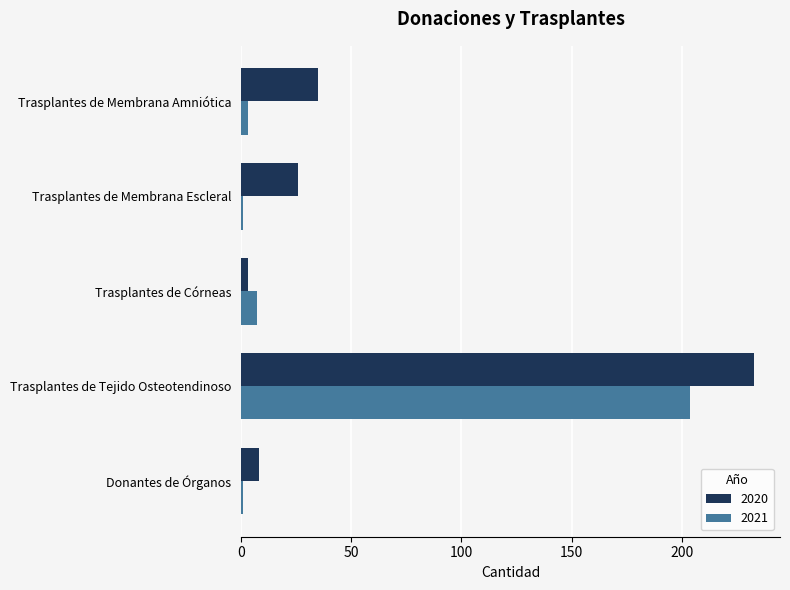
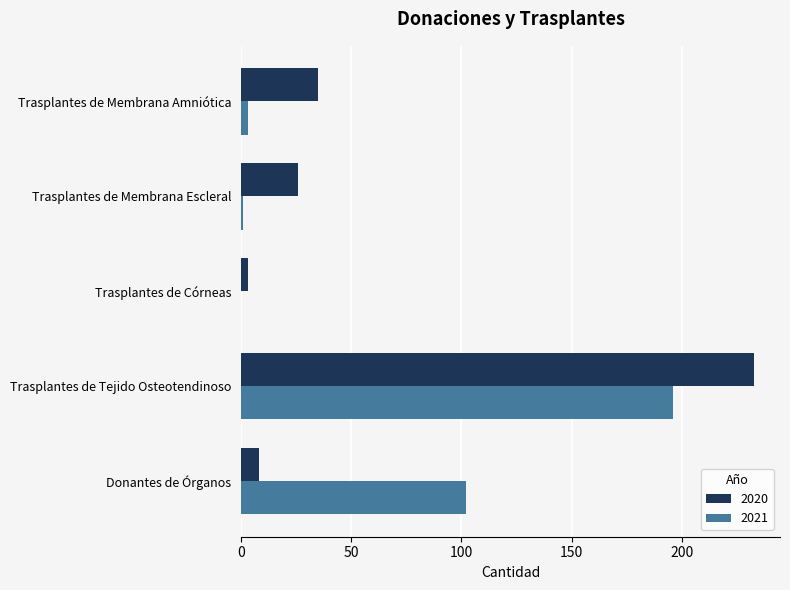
  {
    "2020": {
      "Trasplantes de Membrana Amniótica": 35,
      "Trasplantes de Membrana Escleral": 26,
      "Trasplantes de Córneas": 3,
      "Trasplantes de Tejido Osteotendinoso": 233,
      "Donantes de Órganos": 8
    },
    "2021": {
      "Trasplantes de Membrana Amniótica": 3,
-     "Trasplantes de Córneas": 7,
-     "Trasplantes de Tejido Osteotendinoso": 204,
-     "Donantes de Órganos": 1
+     "Trasplantes de Córneas": 0,
+     "Trasplantes de Tejido Osteotendinoso": 196,
+     "Donantes de Órganos": 102
    }
  }
